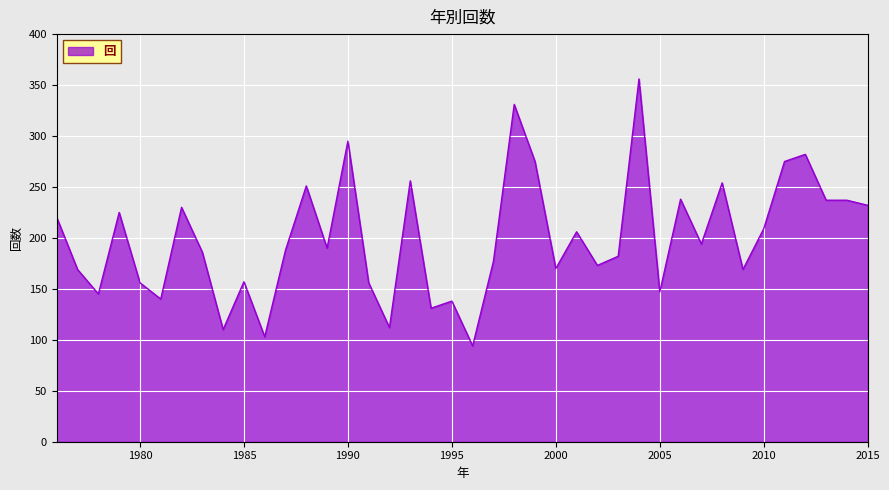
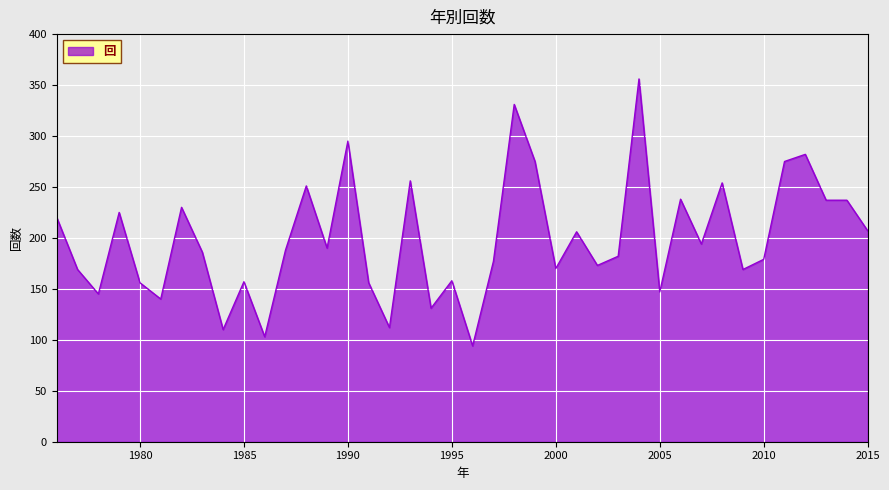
  {
    "1980": 156,
    "1985": 157,
    "1990": 295,
-   "1995": 138,
+   "1995": 158,
    "2000": 170,
    "2005": 147,
-   "2010": 209,
-   "2015": 232
+   "2010": 179,
+   "2015": 207
  }
